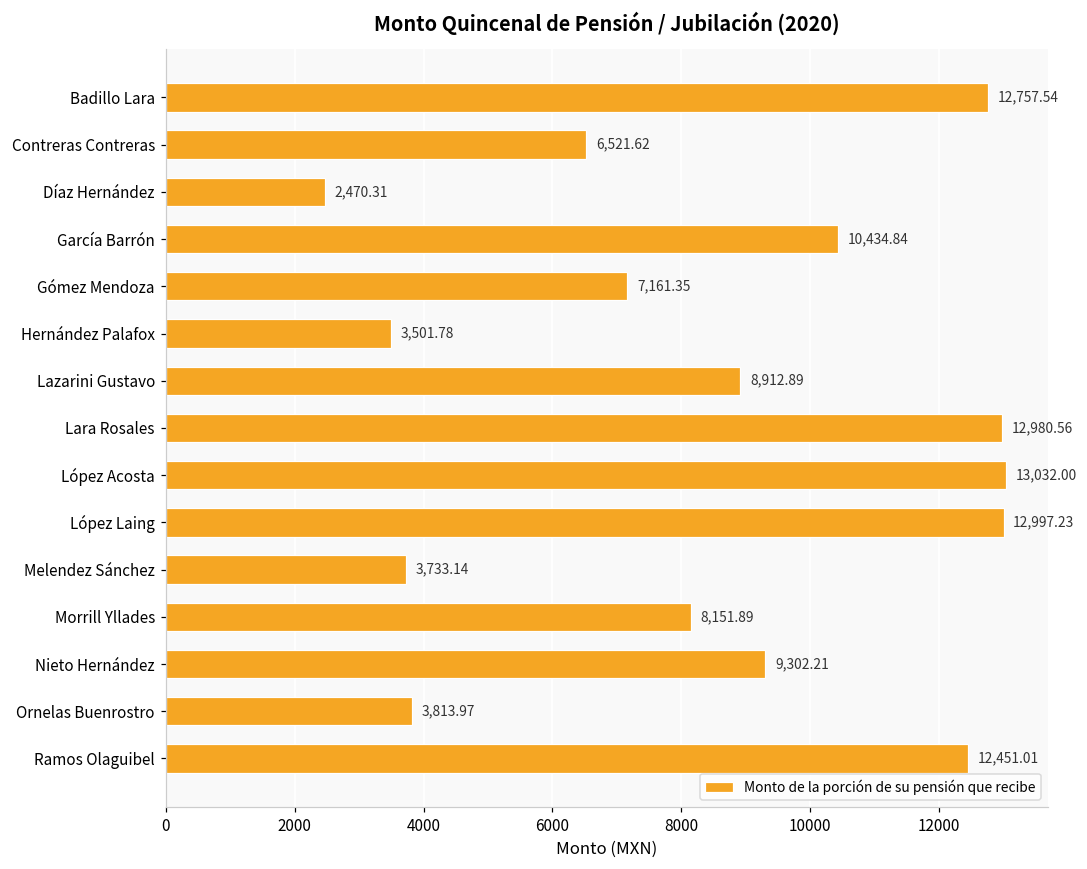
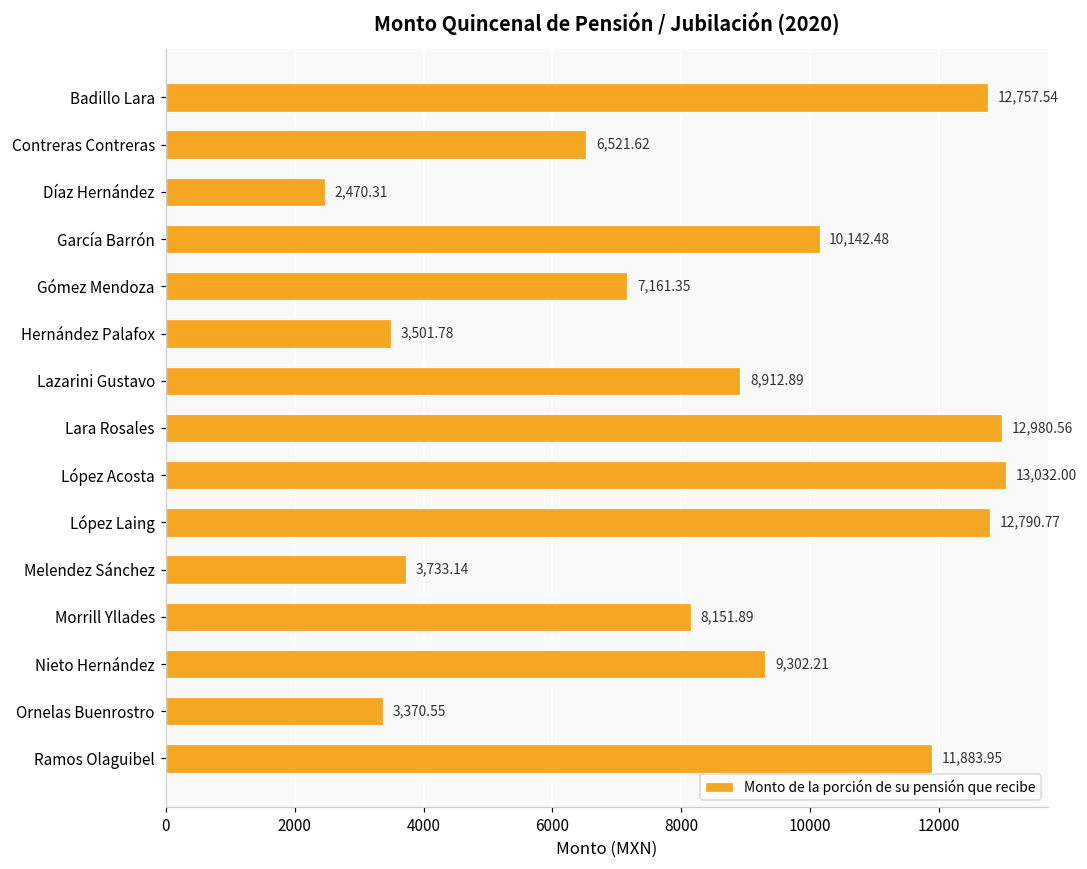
  {
    "Badillo Lara": "12,757.54",
    "Contreras Contreras": "6,521.62",
    "Díaz Hernández": "2,470.31",
-   "García Barrón": "10,434.84",
+   "García Barrón": "10,142.48",
    "Gómez Mendoza": "7,161.35",
    "Hernández Palafox": "3,501.78",
    "Lazarini Gustavo": "8,912.89",
    "Lara Rosales": "12,980.56",
    "López Acosta": "13,032.00",
-   "López Laing": "12,997.23",
+   "López Laing": "12,790.77",
    "Melendez Sánchez": "3,733.14",
    "Morrill Yllades": "8,151.89",
    "Nieto Hernández": "9,302.21",
-   "Ornelas Buenrostro": "3,813.97",
-   "Ramos Olaguibel": "12,451.01"
+   "Ornelas Buenrostro": "3,370.55",
+   "Ramos Olaguibel": "11,883.95"
  }
